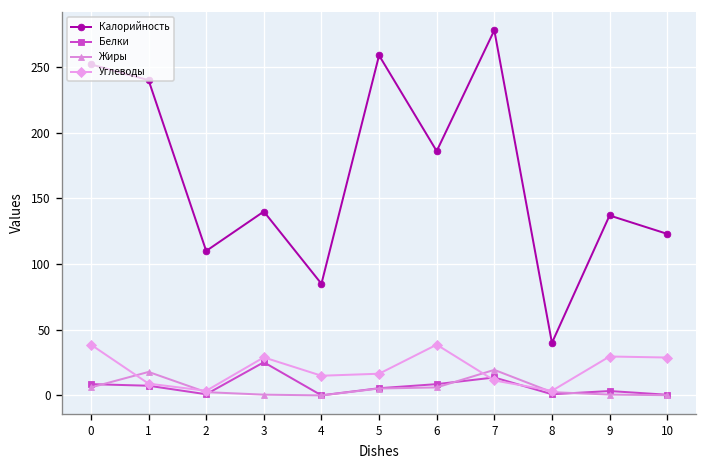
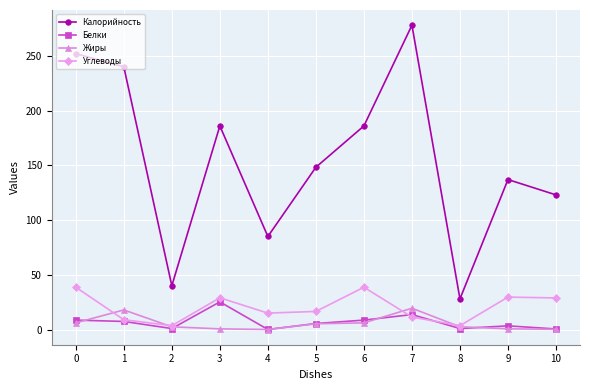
  {
    "Калорийность": {
-     "2": 110,
-     "3": 140,
+     "2": 40,
+     "3": 186,
      "4": 85,
-     "5": 259,
+     "5": 148,
      "6": 186,
      "7": 278,
-     "8": 40,
+     "8": 28,
      "9": 137,
      "10": 123
    },
    "Белки": {
      "0": 9,
      "3": 25,
      "6": 9,
      "9": 3
    }
  }
